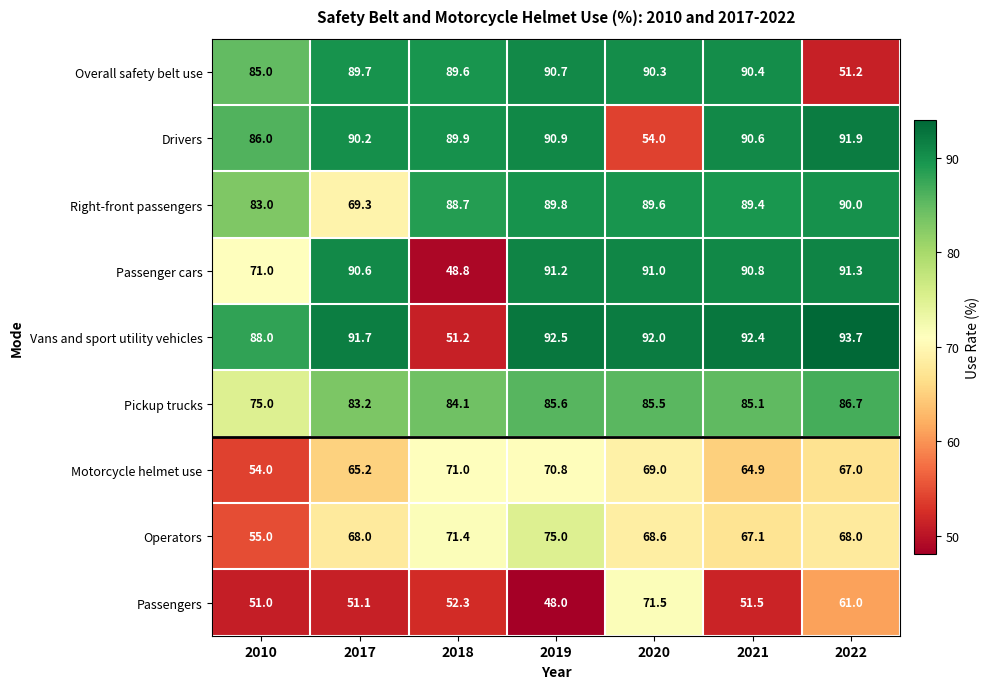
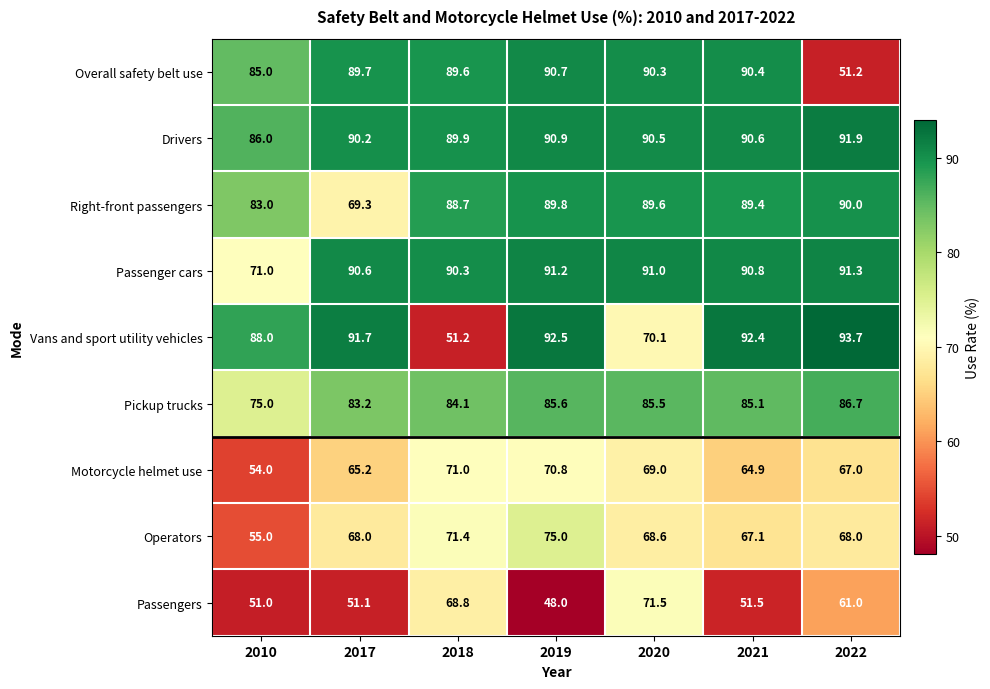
  {
    "Overall safety belt use": {
      "2010": 85.0,
      "2017": 89.7,
      "2018": 89.6,
      "2019": 90.7,
      "2020": 90.3,
      "2021": 90.4,
      "2022": 51.2
    },
    "Drivers": {
      "2010": 86.0,
      "2017": 90.2,
      "2018": 89.9,
      "2019": 90.9,
-     "2020": 54.0,
+     "2020": 90.5,
      "2021": 90.6,
      "2022": 91.9
    },
    "Right-front passengers": {
      "2010": 83.0,
      "2017": 69.3,
      "2018": 88.7,
      "2019": 89.8,
      "2020": 89.6,
      "2021": 89.4,
      "2022": 90.0
    },
    "Passenger cars": {
      "2010": 71.0,
      "2017": 90.6,
-     "2018": 48.8,
+     "2018": 90.3,
      "2019": 91.2,
      "2020": 91.0,
      "2021": 90.8,
      "2022": 91.3
    },
    "Vans and sport utility vehicles": {
      "2010": 88.0,
      "2017": 91.7,
      "2018": 51.2,
      "2019": 92.5,
-     "2020": 92.0,
+     "2020": 70.1,
      "2021": 92.4,
      "2022": 93.7
    },
    "Pickup trucks": {
      "2010": 75.0,
      "2017": 83.2,
      "2018": 84.1,
      "2019": 85.6,
      "2020": 85.5,
      "2021": 85.1,
      "2022": 86.7
    },
    "Motorcycle helmet use": {
      "2010": 54.0,
      "2017": 65.2,
      "2018": 71.0,
      "2019": 70.8,
      "2020": 69.0,
      "2021": 64.9,
      "2022": 67.0
    },
    "Operators": {
      "2010": 55.0,
      "2017": 68.0,
      "2018": 71.4,
      "2019": 75.0,
      "2020": 68.6,
      "2021": 67.1,
      "2022": 68.0
    },
    "Passengers": {
      "2010": 51.0,
      "2017": 51.1,
-     "2018": 52.3,
+     "2018": 68.8,
      "2019": 48.0,
      "2020": 71.5,
      "2021": 51.5,
      "2022": 61.0
    }
  }
